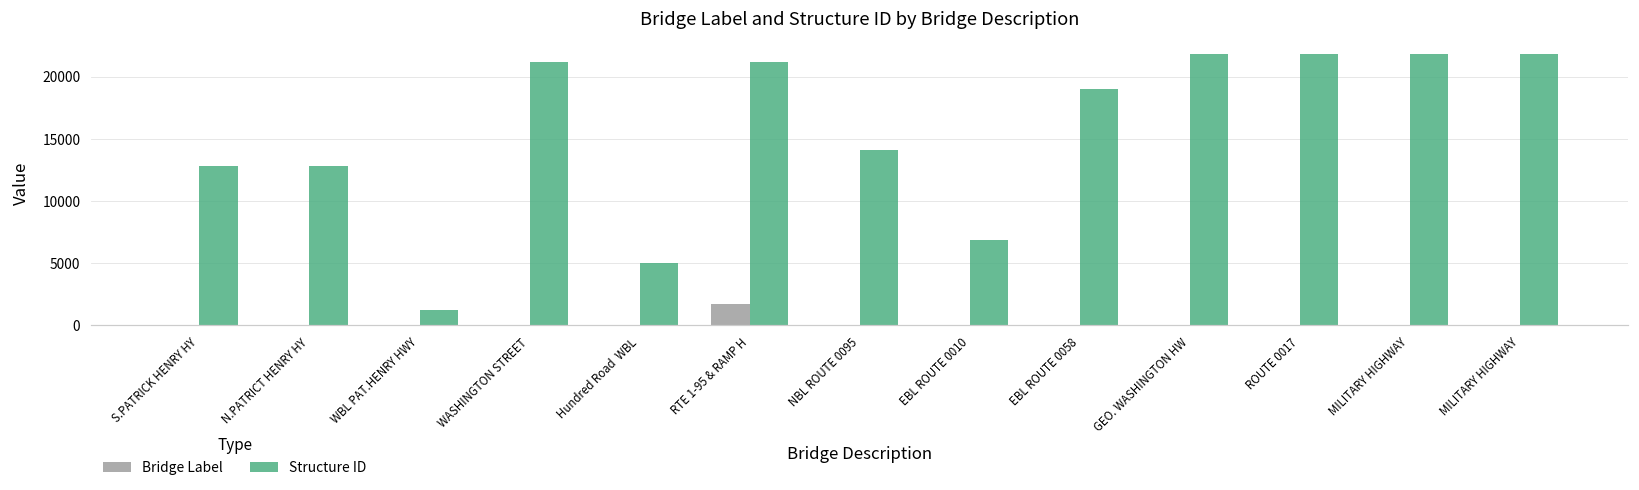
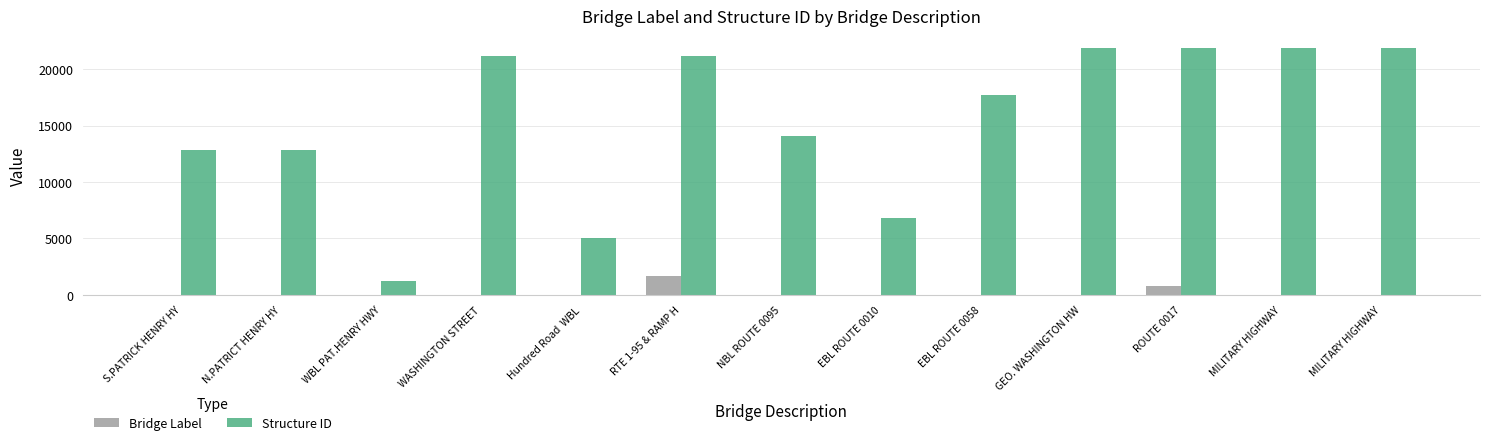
  {
    "Bridge Label": {
      "RTE 1-95 & RAMP H": 1700,
-     "ROUTE 0017": 0
+     "ROUTE 0017": 800
    },
    "Structure ID": {
      "S.PATRICK HENRY HY": 12800,
      "N.PATRICT HENRY HY": 12800,
      "WBL PAT.HENRY HWY": 1200,
      "WASHINGTON STREET": 21200,
      "Hundred Road WBL": 5000,
      "RTE 1-95 & RAMP H": 21200,
      "NBL ROUTE 0095": 14100,
      "EBL ROUTE 0010": 6900,
-     "EBL ROUTE 0058": 19000,
+     "EBL ROUTE 0058": 17700,
      "GEO. WASHINGTON HW": 21800,
      "ROUTE 0017": 21800
    }
  }
